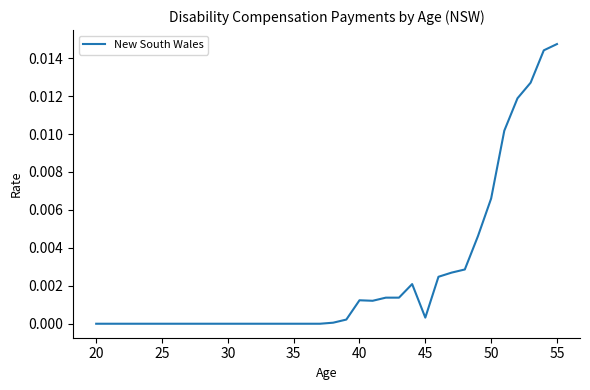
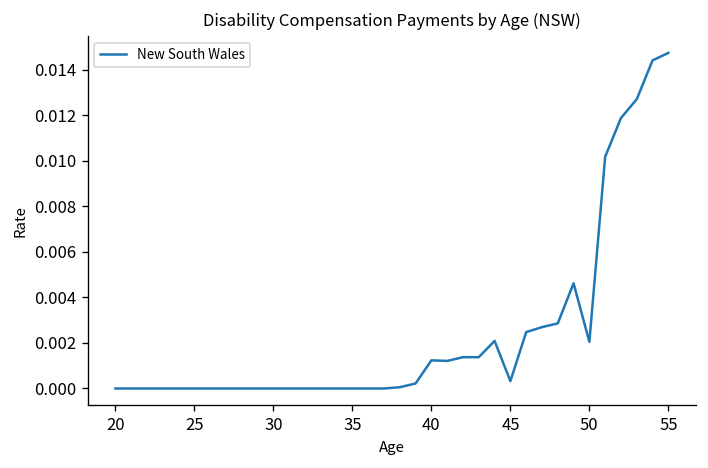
  {
    "20": 0.0000,
    "25": 0.0000,
    "30": 0.0000,
    "35": 0.0000,
    "40": 0.0012,
    "45": 0.0003,
-   "50": 0.0066,
+   "50": 0.0020,
    "55": 0.0147
  }
